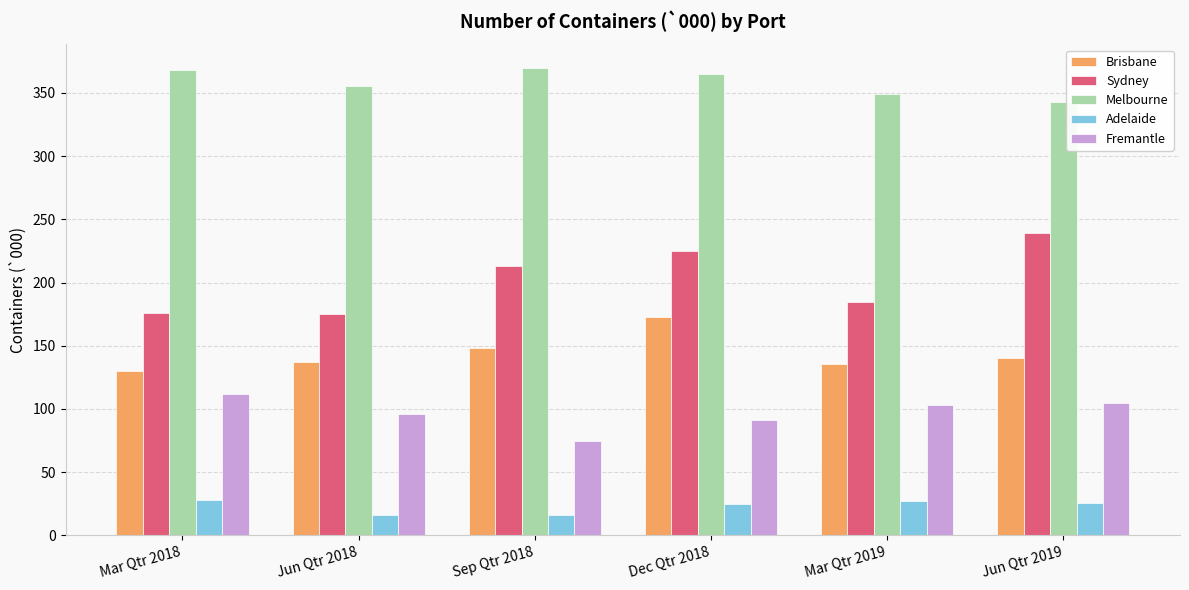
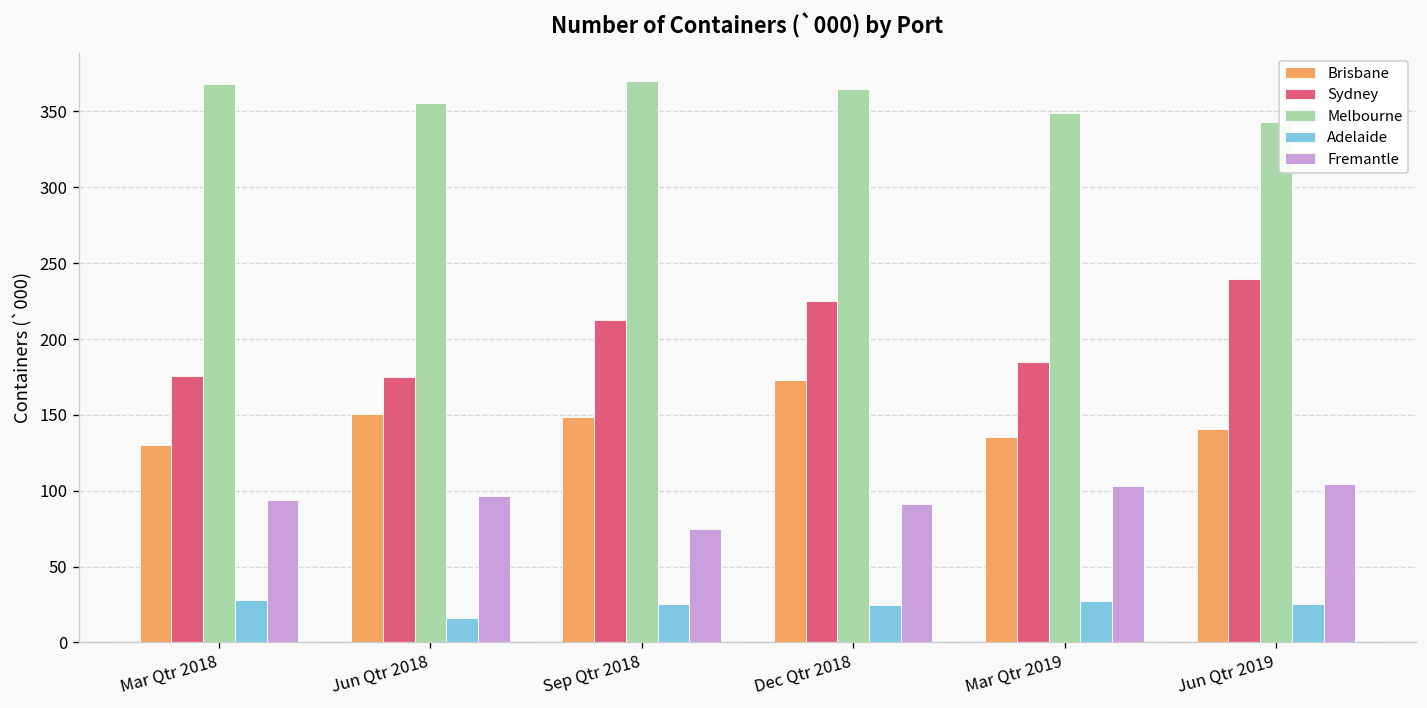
  {
    "Brisbane": {
      "Mar Qtr 2018": 130,
-     "Jun Qtr 2018": 138,
+     "Jun Qtr 2018": 151,
      "Sep Qtr 2018": 149,
      "Dec Qtr 2018": 173,
      "Mar Qtr 2019": 136,
      "Jun Qtr 2019": 141
    },
    "Sydney": {
      "Mar Qtr 2018": 176,
      "Jun Qtr 2018": 175,
      "Sep Qtr 2018": 213,
      "Dec Qtr 2018": 225,
      "Mar Qtr 2019": 185,
      "Jun Qtr 2019": 239
    },
    "Melbourne": {
      "Mar Qtr 2018": 368,
      "Jun Qtr 2018": 356,
      "Sep Qtr 2018": 370,
      "Dec Qtr 2018": 365,
      "Mar Qtr 2019": 349,
      "Jun Qtr 2019": 343
    },
    "Adelaide": {
      "Mar Qtr 2018": 28,
      "Jun Qtr 2018": 16,
-     "Sep Qtr 2018": 16,
+     "Sep Qtr 2018": 25,
      "Dec Qtr 2018": 25,
      "Mar Qtr 2019": 27,
      "Jun Qtr 2019": 25
    },
    "Fremantle": {
-     "Mar Qtr 2018": 112,
+     "Mar Qtr 2018": 94,
      "Jun Qtr 2018": 96,
      "Sep Qtr 2018": 75,
      "Dec Qtr 2018": 91,
      "Mar Qtr 2019": 103,
      "Jun Qtr 2019": 105
    }
  }
